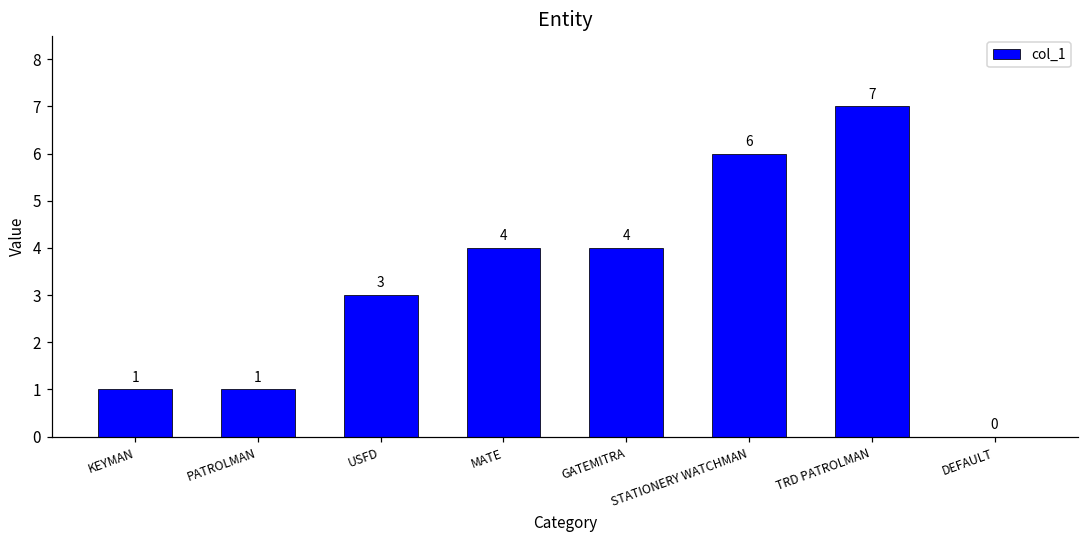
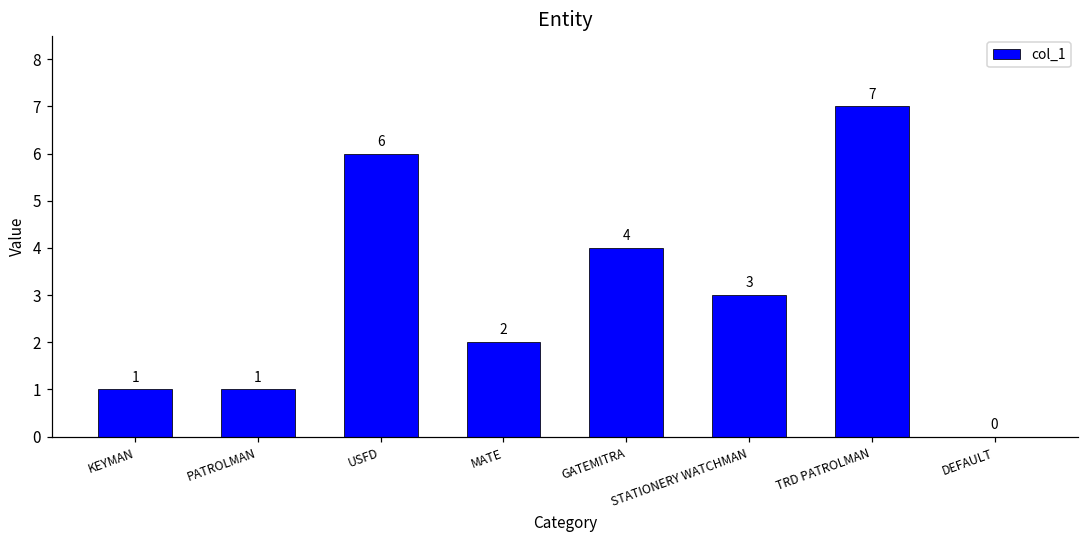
  {
    "KEYMAN": 1,
    "PATROLMAN": 1,
-   "USFD": 3,
-   "MATE": 4,
+   "USFD": 6,
+   "MATE": 2,
    "GATEMITRA": 4,
-   "STATIONERY WATCHMAN": 6,
+   "STATIONERY WATCHMAN": 3,
    "TRD PATROLMAN": 7,
    "DEFAULT": 0
  }
